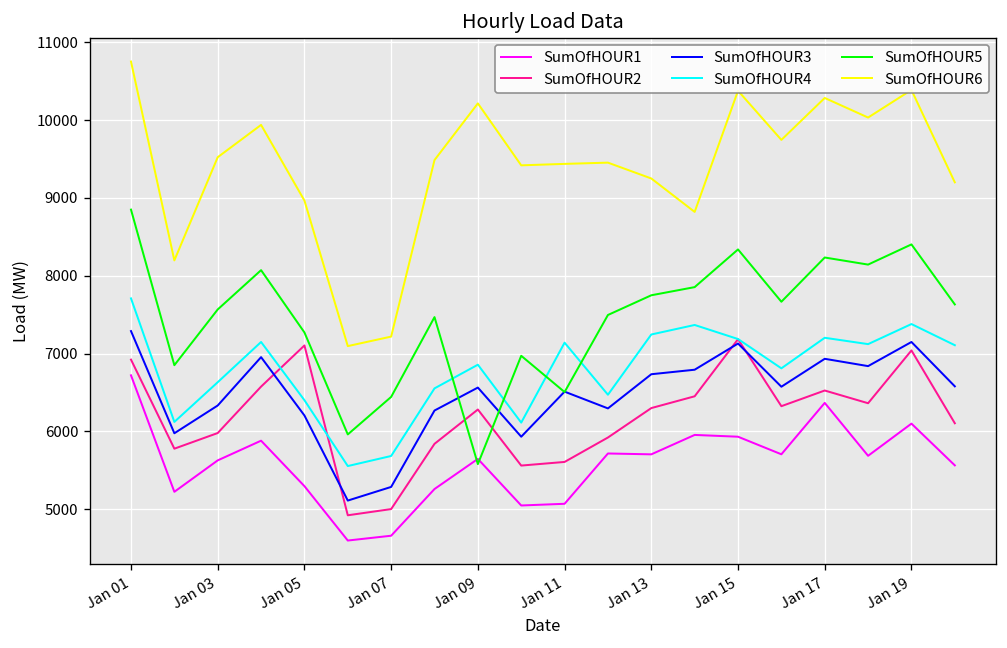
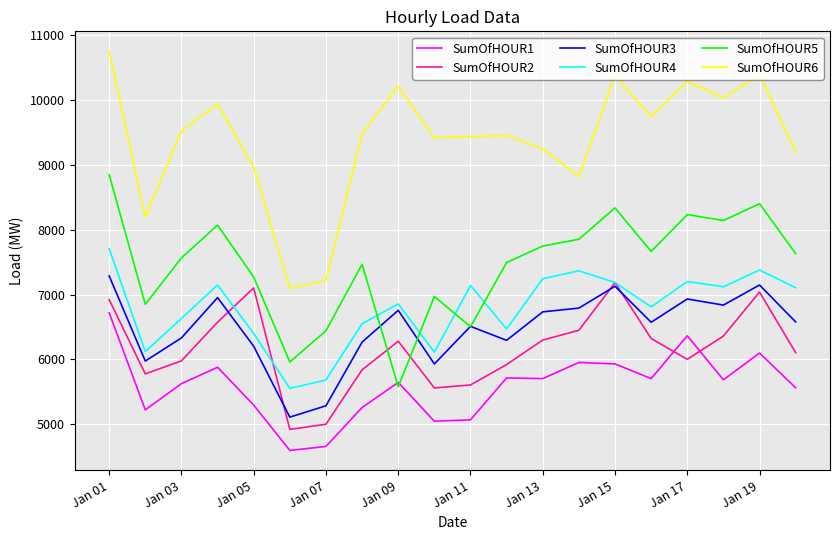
  {
    "SumOfHOUR1": {
      "Jan 01": 6700,
      "Jan 03": 5600,
      "Jan 05": 5300,
      "Jan 07": 4700,
      "Jan 09": 5600,
      "Jan 11": 5100,
      "Jan 13": 5700,
      "Jan 15": 5900,
      "Jan 17": 6400,
      "Jan 19": 6100
    },
    "SumOfHOUR2": {
      "Jan 01": 6900,
      "Jan 03": 6000,
      "Jan 05": 7100,
      "Jan 07": 5000,
      "Jan 09": 6300,
      "Jan 11": 5600,
      "Jan 13": 6300,
-     "Jan 17": 6500,
+     "Jan 17": 6000,
      "Jan 19": 7000
    },
    "SumOfHOUR3": {
      "Jan 01": 7300,
      "Jan 03": 6300,
      "Jan 05": 6200,
      "Jan 07": 5300,
-     "Jan 09": 6600,
+     "Jan 09": 6800,
      "Jan 13": 6700,
      "Jan 15": 7100,
      "Jan 17": 6900,
      "Jan 19": 7100
    },
    "SumOfHOUR4": {
      "Jan 01": 7700,
      "Jan 03": 6600,
      "Jan 05": 6400,
      "Jan 07": 5700,
      "Jan 09": 6900,
      "Jan 11": 7100,
      "Jan 13": 7200,
      "Jan 17": 7200,
      "Jan 19": 7400
    },
    "SumOfHOUR5": {
      "Jan 01": 8900,
      "Jan 03": 7600,
      "Jan 05": 7300,
      "Jan 07": 6400,
      "Jan 09": 5600,
      "Jan 13": 7700,
      "Jan 15": 8300,
      "Jan 17": 8200,
      "Jan 19": 8400
    },
    "SumOfHOUR6": {
      "Jan 01": 10800,
      "Jan 03": 9500,
      "Jan 05": 9000,
      "Jan 07": 7200,
      "Jan 09": 10200,
      "Jan 11": 9400,
      "Jan 13": 9300,
      "Jan 17": 10300
    }
  }
